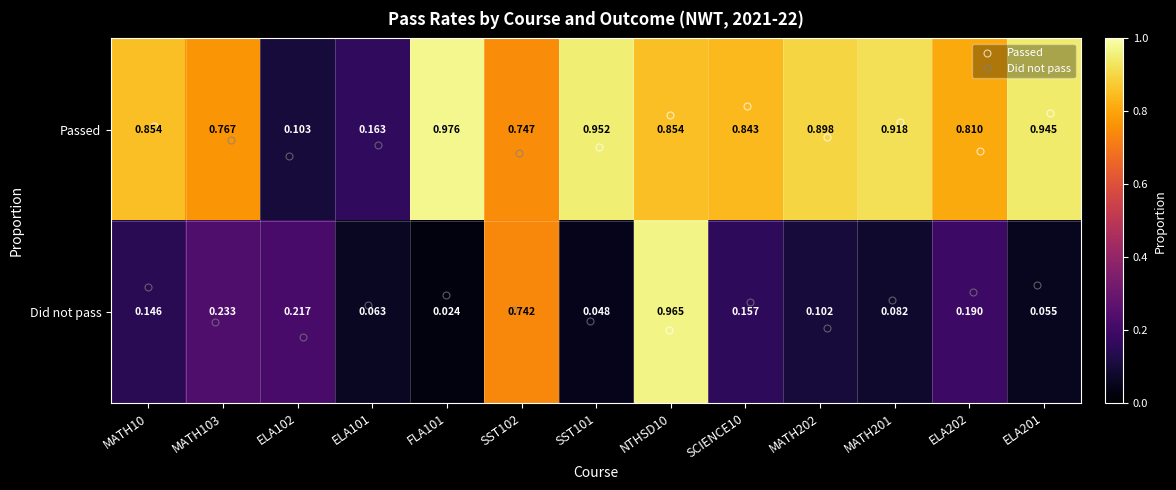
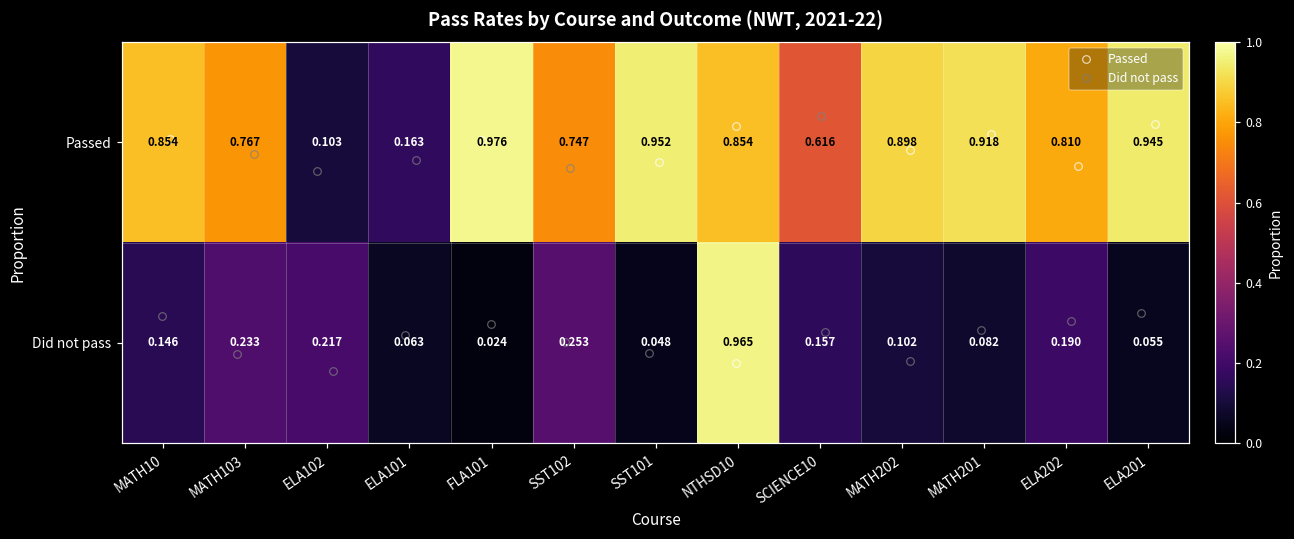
  {
    "Passed": {
      "MATH103": 0.767,
      "ELA102": 0.103,
      "ELA101": 0.163,
      "SST102": 0.747,
      "SST101": 0.952,
      "NTHSD10": 0.854,
-     "SCIENCE10": 0.843,
+     "SCIENCE10": 0.616,
      "MATH202": 0.898,
      "MATH201": 0.918,
      "ELA202": 0.810,
      "ELA201": 0.945
    },
    "Did not pass": {
      "MATH10": 0.146,
      "MATH103": 0.233,
      "ELA102": 0.217,
      "ELA101": 0.063,
      "FLA101": 0.024,
-     "SST102": 0.742,
+     "SST102": 0.253,
      "SST101": 0.048,
      "NTHSD10": 0.965,
      "SCIENCE10": 0.157,
      "MATH202": 0.102,
      "MATH201": 0.082,
      "ELA202": 0.190,
      "ELA201": 0.055
    }
  }
